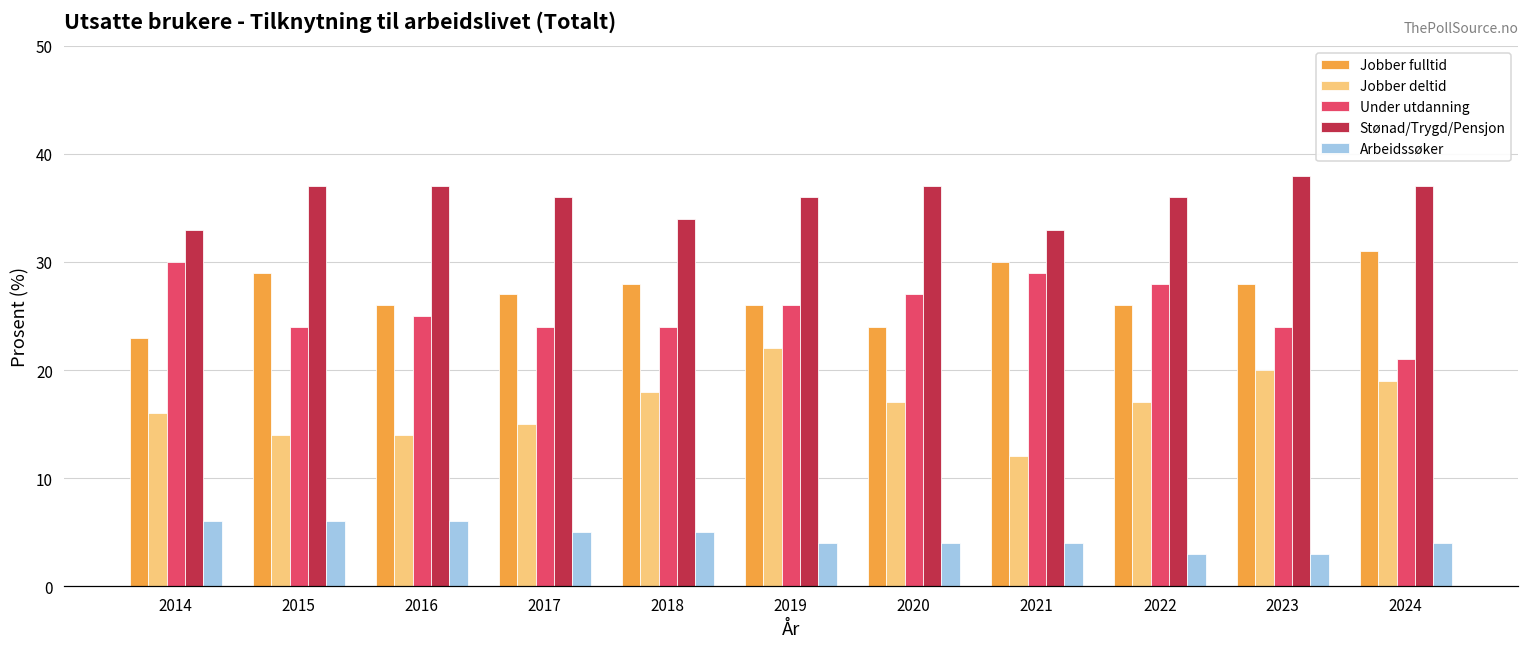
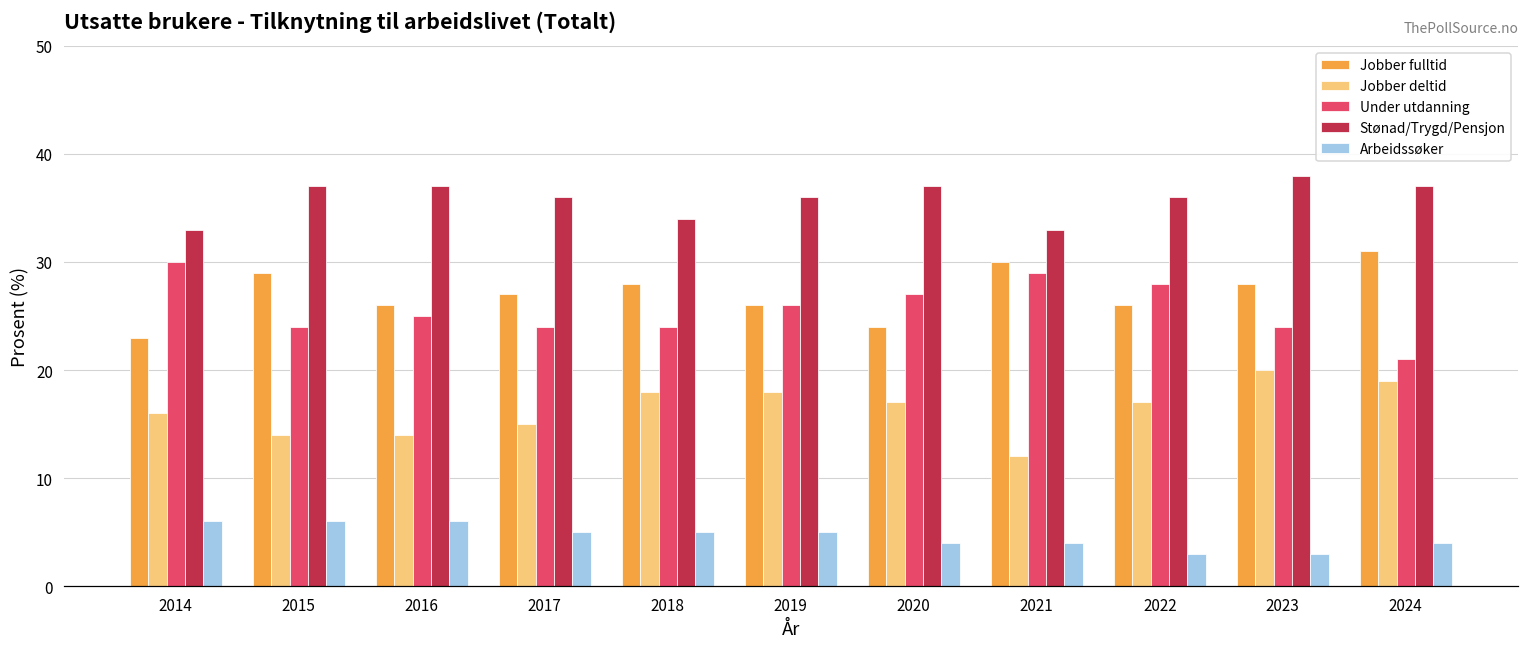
  {
    "Jobber fulltid": {
      "2014": 23,
      "2015": 29,
      "2016": 26,
      "2017": 27,
      "2018": 28,
      "2019": 26,
      "2020": 24,
      "2021": 30,
      "2022": 26,
      "2023": 28,
      "2024": 31
    },
    "Jobber deltid": {
      "2014": 16,
      "2015": 14,
      "2016": 14,
      "2017": 15,
      "2018": 18,
-     "2019": 22,
+     "2019": 18,
      "2020": 17,
      "2021": 12,
      "2022": 17,
      "2023": 20,
      "2024": 19
    },
    "Arbeidssøker": {
      "2014": 6,
      "2015": 6,
      "2016": 6,
      "2017": 5,
      "2018": 5,
-     "2019": 4,
+     "2019": 5,
      "2020": 4,
      "2021": 4,
      "2022": 3,
      "2023": 3,
      "2024": 4
    }
  }
